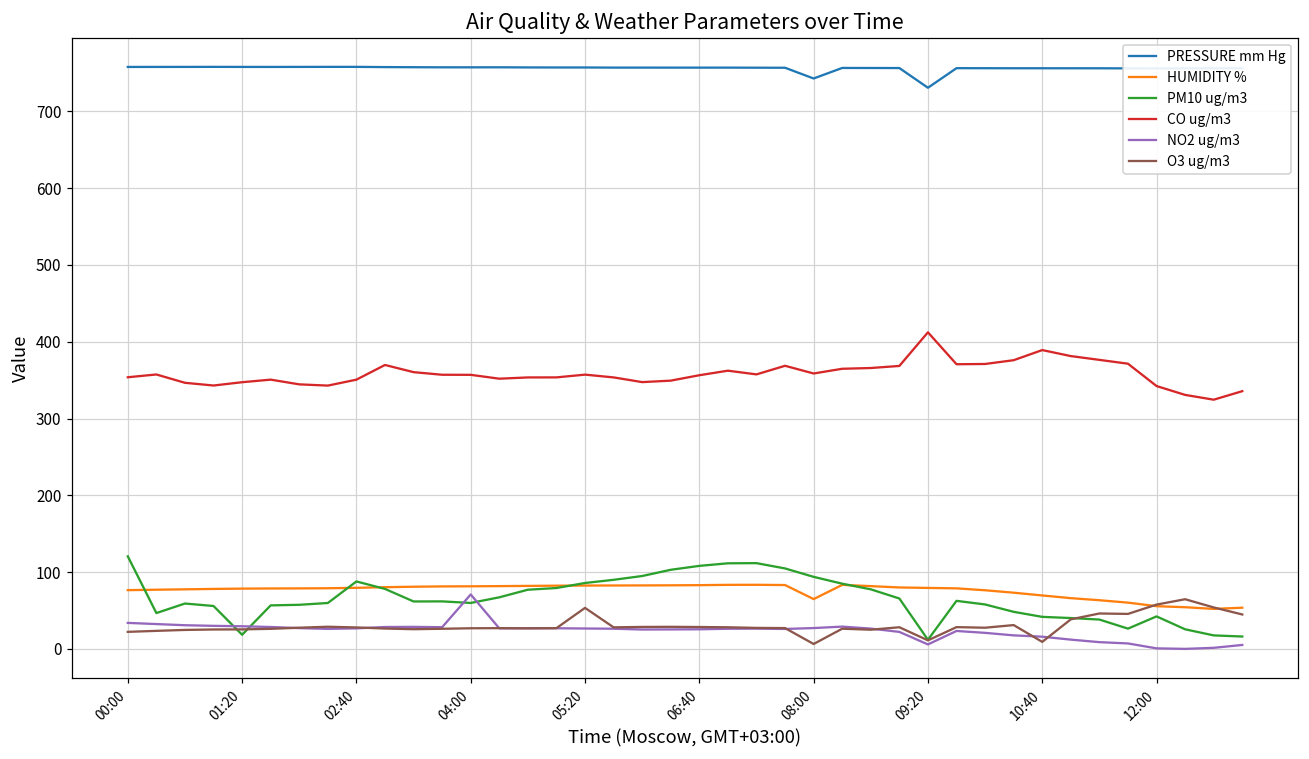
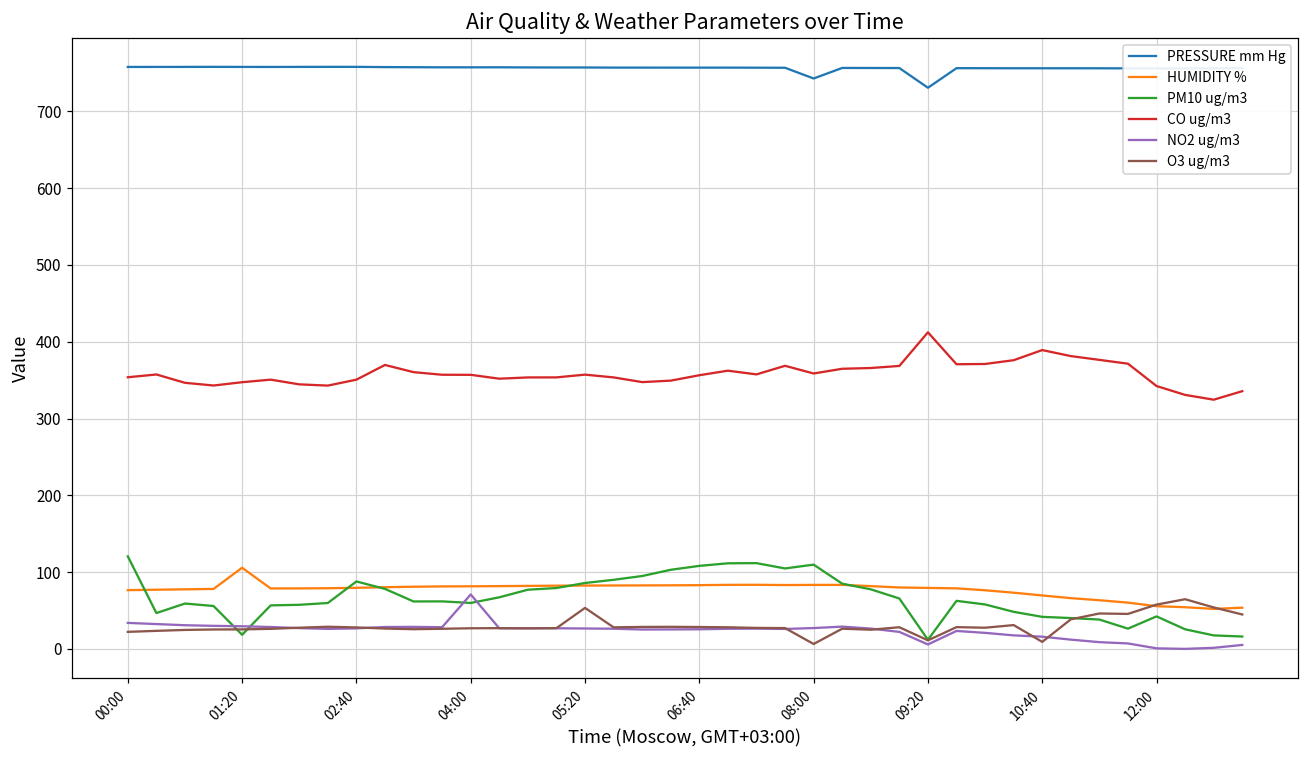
  {
    "PRESSURE mm Hg": {
      "00:00": 760,
      "01:20": 760,
      "02:40": 760,
      "04:00": 760,
      "05:20": 760,
      "06:40": 760,
      "08:00": 740,
      "09:20": 730,
      "10:40": 760
    },
    "HUMIDITY %": {
      "00:00": 80,
-     "01:20": 80,
+     "01:20": 110,
      "02:40": 80,
      "04:00": 80,
      "06:40": 80,
-     "08:00": 60,
+     "08:00": 80,
      "09:20": 80,
      "10:40": 70
    },
    "PM10 ug/m3": {
      "00:00": 120,
      "01:20": 20,
      "02:40": 90,
      "04:00": 60,
      "06:40": 110,
-     "08:00": 90,
+     "08:00": 110,
      "10:40": 40,
      "12:00": 40
    },
    "CO ug/m3": {
      "00:00": 350,
      "01:20": 350,
      "02:40": 350,
      "04:00": 360,
      "05:20": 360,
      "06:40": 360,
      "08:00": 360,
      "09:20": 410,
      "10:40": 390,
      "12:00": 340
    },
    "NO2 ug/m3": {
      "00:00": 30,
      "01:20": 30,
      "04:00": 70,
      "05:20": 30,
      "08:00": 30,
      "09:20": 10,
      "10:40": 20,
      "12:00": 0
    },
    "O3 ug/m3": {
      "00:00": 20,
      "01:20": 30,
      "04:00": 30,
      "05:20": 50,
      "08:00": 10,
      "10:40": 10
    }
  }
